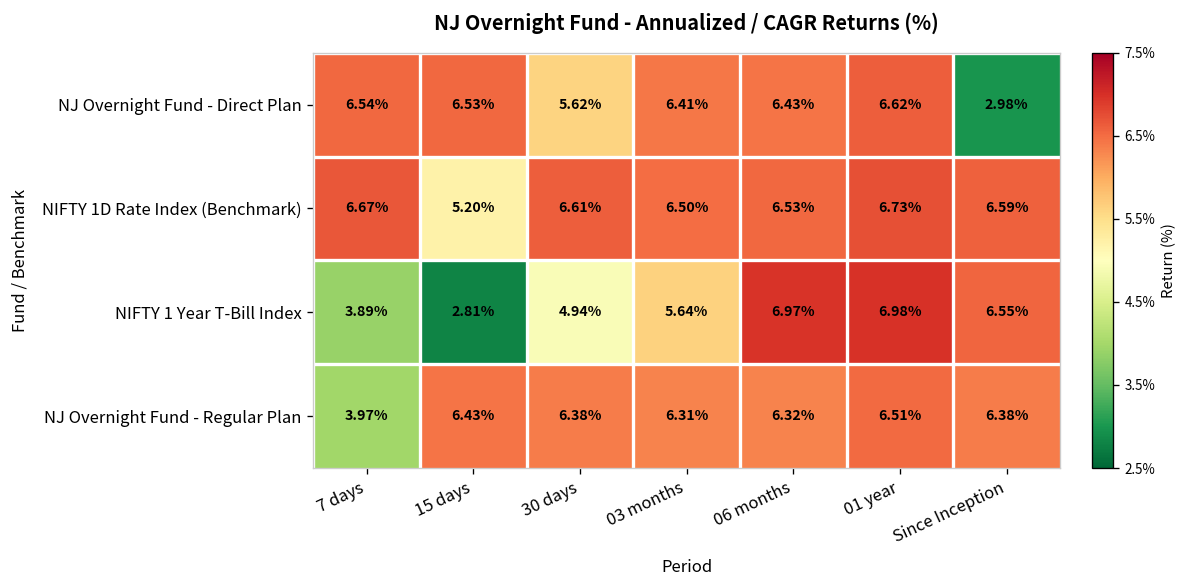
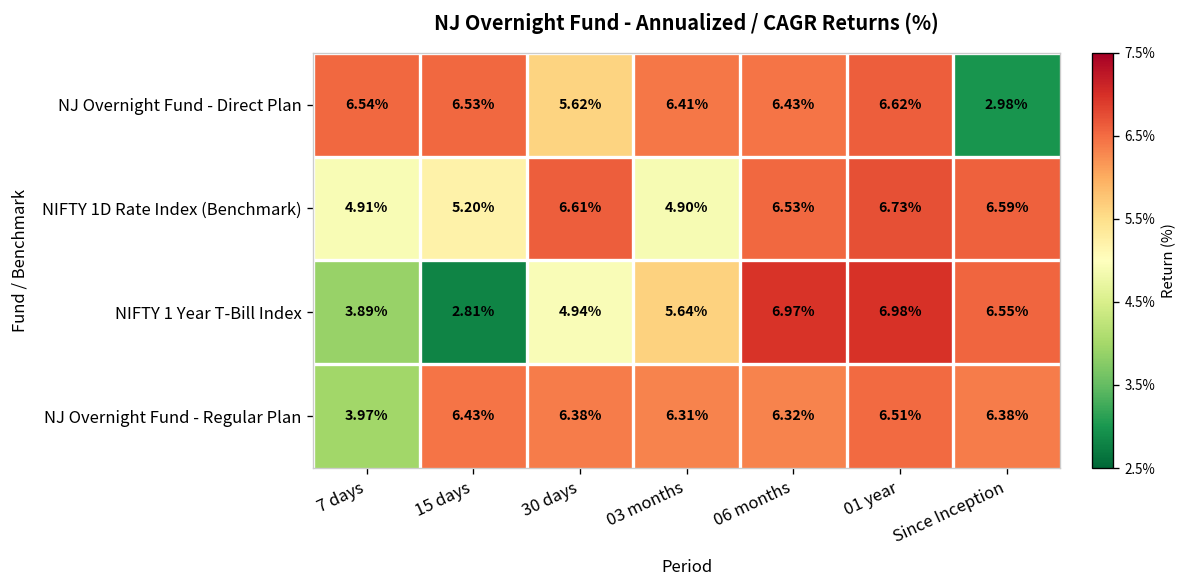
  {
    "NJ Overnight Fund - Direct Plan": {
      "7 days": "6.54%",
      "15 days": "6.53%",
      "30 days": "5.62%",
      "03 months": "6.41%",
      "06 months": "6.43%",
      "01 year": "6.62%",
      "Since Inception": "2.98%"
    },
    "NIFTY 1D Rate Index (Benchmark)": {
-     "7 days": "6.67%",
+     "7 days": "4.91%",
      "15 days": "5.20%",
      "30 days": "6.61%",
-     "03 months": "6.50%",
+     "03 months": "4.90%",
      "06 months": "6.53%",
      "01 year": "6.73%",
      "Since Inception": "6.59%"
    },
    "NIFTY 1 Year T-Bill Index": {
      "7 days": "3.89%",
      "15 days": "2.81%",
      "30 days": "4.94%",
      "03 months": "5.64%",
      "06 months": "6.97%",
      "01 year": "6.98%",
      "Since Inception": "6.55%"
    },
    "NJ Overnight Fund - Regular Plan": {
      "7 days": "3.97%",
      "15 days": "6.43%",
      "30 days": "6.38%",
      "03 months": "6.31%",
      "06 months": "6.32%",
      "01 year": "6.51%",
      "Since Inception": "6.38%"
    }
  }
